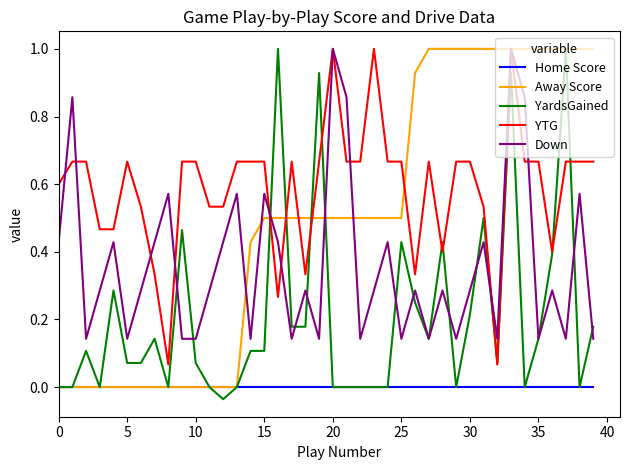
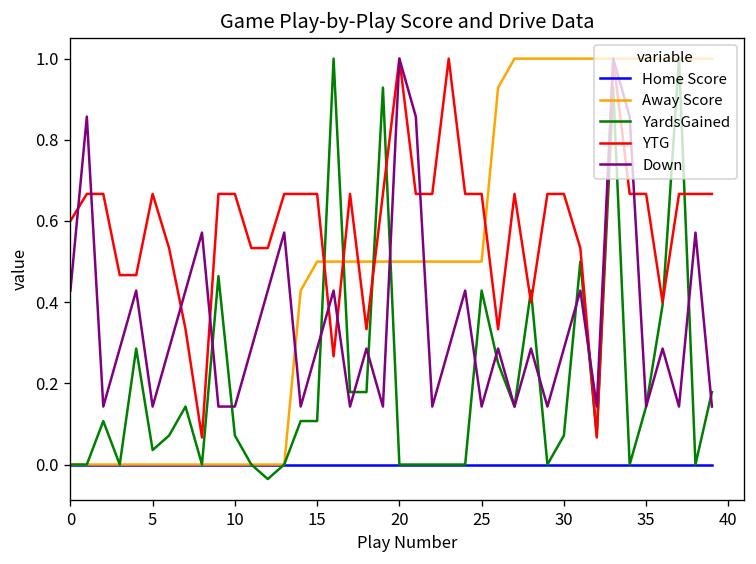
  {
    "Home Score": {
      "15": 0.00,
      "25": 0.00,
      "30": 0.00,
      "35": 0.00
    },
    "Away Score": {
      "15": 0.50,
      "20": 0.50,
      "25": 0.50,
      "30": 1.00
    },
    "YardsGained": {
-     "5": 0.07,
+     "5": 0.04,
      "10": 0.07,
      "15": 0.11,
      "25": 0.43,
-     "30": 0.21
+     "30": 0.07
    },
    "YTG": {
      "0": 0.60,
      "5": 0.67,
      "10": 0.67,
      "15": 0.67,
      "25": 0.67,
      "30": 0.67,
      "35": 0.67
    },
    "Down": {
      "0": 0.43,
      "5": 0.14,
      "10": 0.14,
-     "15": 0.57,
+     "15": 0.29,
      "25": 0.14,
      "30": 0.29
    }
  }
